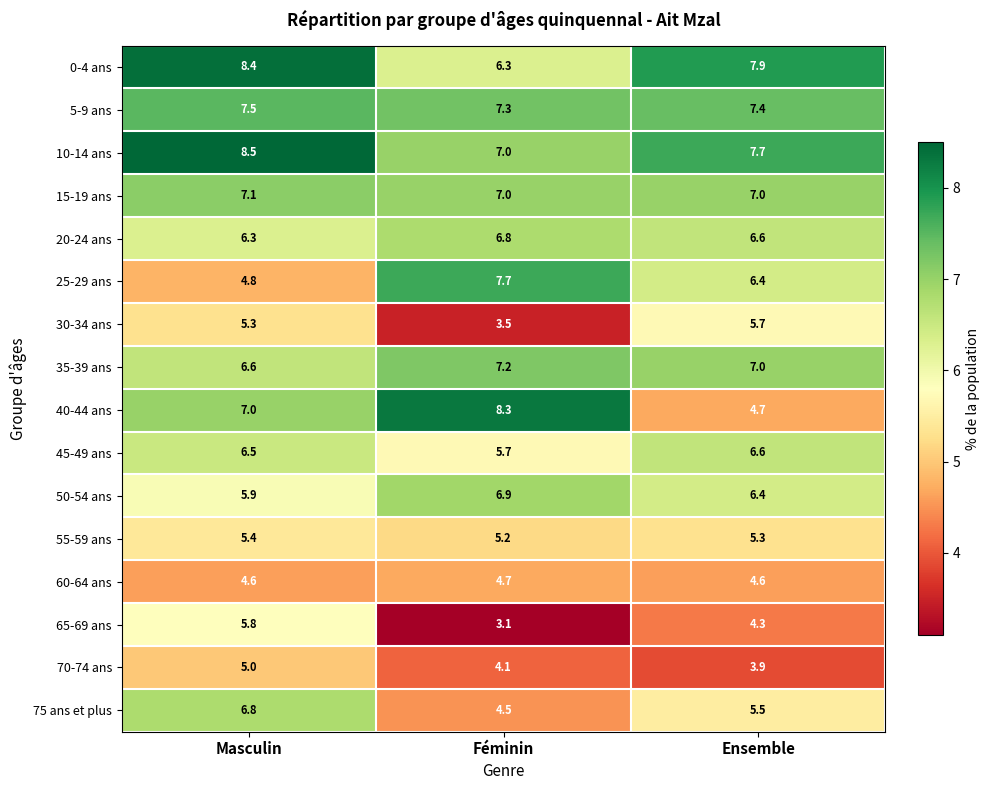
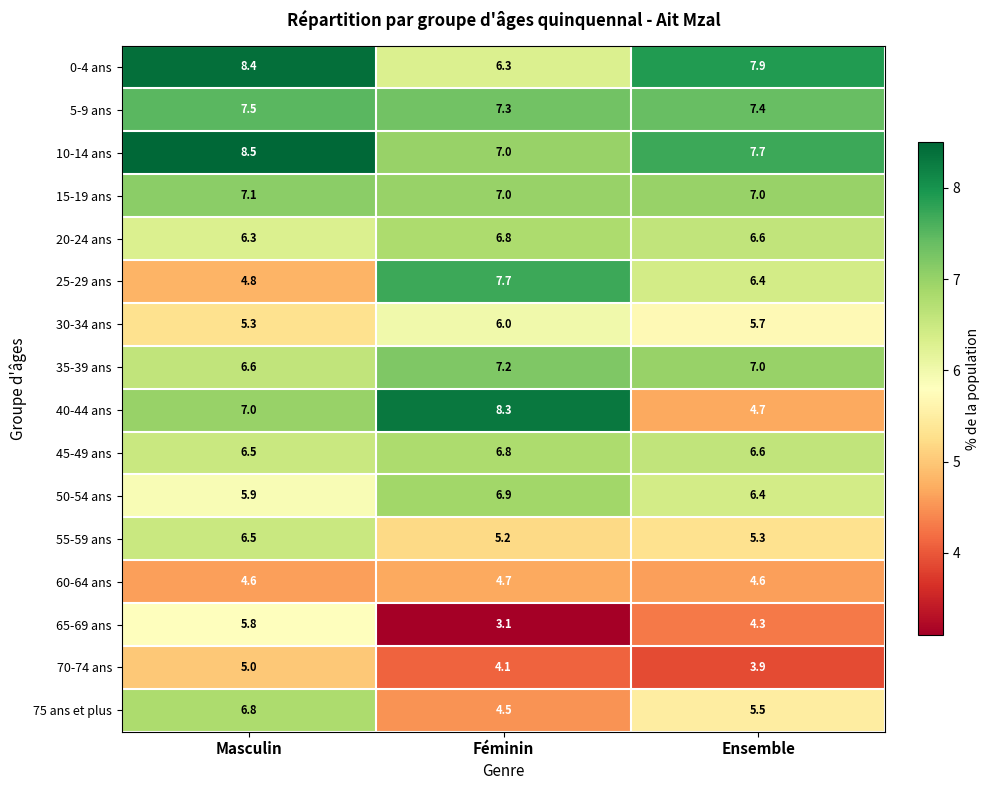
  {
    "0-4 ans": {
      "Masculin": 8.4,
      "Féminin": 6.3,
      "Ensemble": 7.9
    },
    "5-9 ans": {
      "Masculin": 7.5,
      "Féminin": 7.3,
      "Ensemble": 7.4
    },
    "10-14 ans": {
      "Masculin": 8.5,
      "Féminin": 7.0,
      "Ensemble": 7.7
    },
    "15-19 ans": {
      "Masculin": 7.1,
      "Féminin": 7.0,
      "Ensemble": 7.0
    },
    "20-24 ans": {
      "Masculin": 6.3,
      "Féminin": 6.8,
      "Ensemble": 6.6
    },
    "25-29 ans": {
      "Masculin": 4.8,
      "Féminin": 7.7,
      "Ensemble": 6.4
    },
    "30-34 ans": {
      "Masculin": 5.3,
-     "Féminin": 3.5,
+     "Féminin": 6.0,
      "Ensemble": 5.7
    },
    "35-39 ans": {
      "Masculin": 6.6,
      "Féminin": 7.2,
      "Ensemble": 7.0
    },
    "40-44 ans": {
      "Masculin": 7.0,
      "Féminin": 8.3,
      "Ensemble": 4.7
    },
    "45-49 ans": {
      "Masculin": 6.5,
-     "Féminin": 5.7,
+     "Féminin": 6.8,
      "Ensemble": 6.6
    },
    "50-54 ans": {
      "Masculin": 5.9,
      "Féminin": 6.9,
      "Ensemble": 6.4
    },
    "55-59 ans": {
-     "Masculin": 5.4,
+     "Masculin": 6.5,
      "Féminin": 5.2,
      "Ensemble": 5.3
    },
    "60-64 ans": {
      "Masculin": 4.6,
      "Féminin": 4.7,
      "Ensemble": 4.6
    },
    "65-69 ans": {
      "Masculin": 5.8,
      "Féminin": 3.1,
      "Ensemble": 4.3
    },
    "70-74 ans": {
      "Masculin": 5.0,
      "Féminin": 4.1,
      "Ensemble": 3.9
    },
    "75 ans et plus": {
      "Masculin": 6.8,
      "Féminin": 4.5,
      "Ensemble": 5.5
    }
  }
